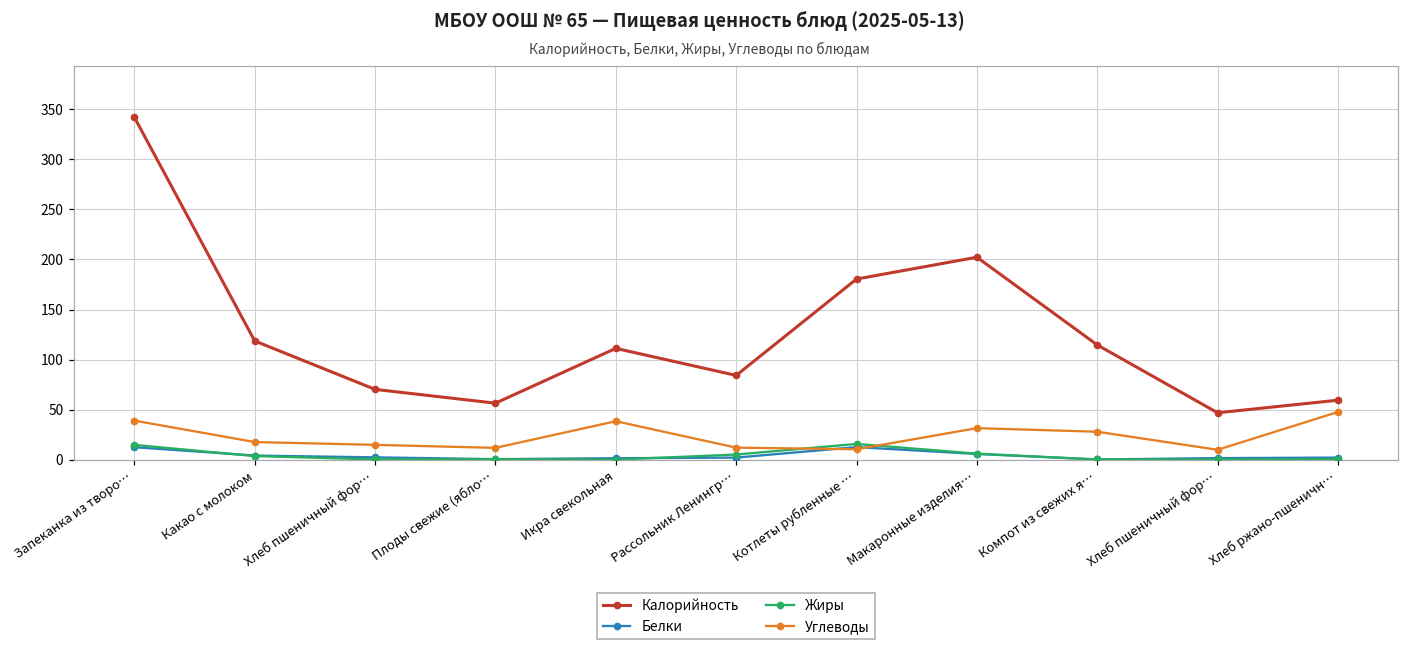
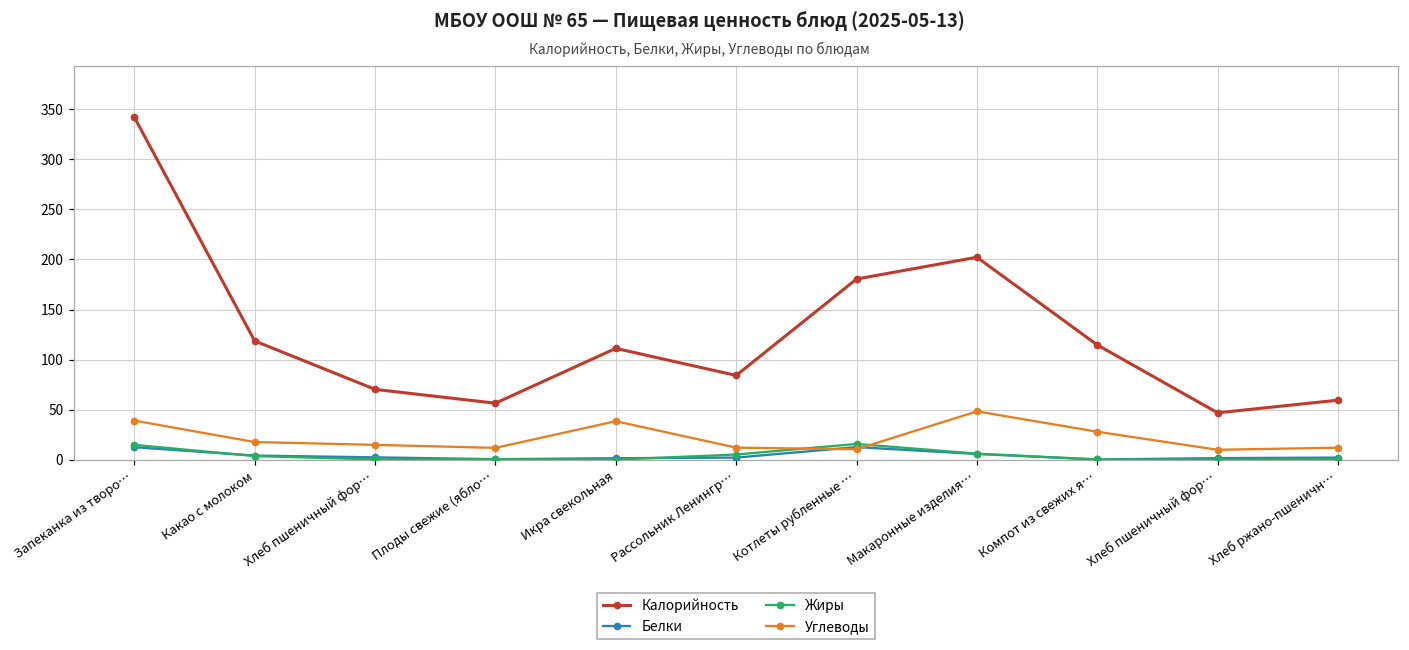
  {
    "Калорийность": {
      "Запеканка из творо…": 340,
      "Какао с молоком": 120,
      "Плоды свежие (ябло…": 60,
      "Икра свекольная": 110,
      "Рассольник Ленингр…": 80,
      "Котлеты рубленные …": 180,
      "Макаронные изделия…": 200,
      "Компот из свежих я…": 110,
      "Хлеб ржано-пшеничн…": 60
    },
    "Белки": {
      "Рассольник Ленингр…": 0
    },
    "Жиры": {
      "Рассольник Ленингр…": 10,
      "Котлеты рубленные …": 20
    },
    "Углеводы": {
      "Запеканка из творо…": 40,
      "Какао с молоком": 20,
      "Плоды свежие (ябло…": 10,
      "Икра свекольная": 40,
      "Рассольник Ленингр…": 10,
-     "Макаронные изделия…": 30,
+     "Макаронные изделия…": 50,
      "Компот из свежих я…": 30,
-     "Хлеб ржано-пшеничн…": 50
+     "Хлеб ржано-пшеничн…": 10
    }
  }
